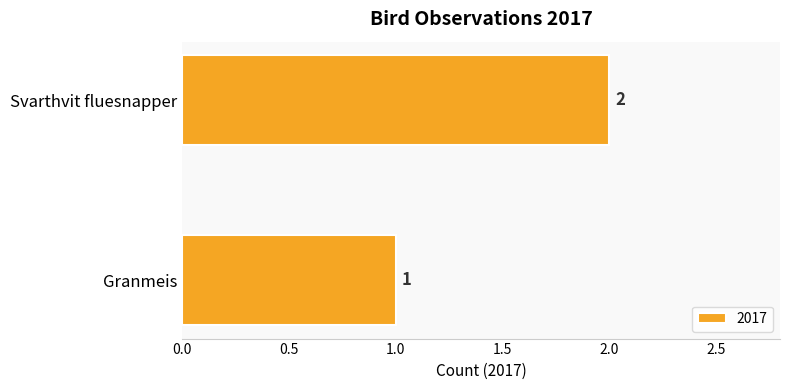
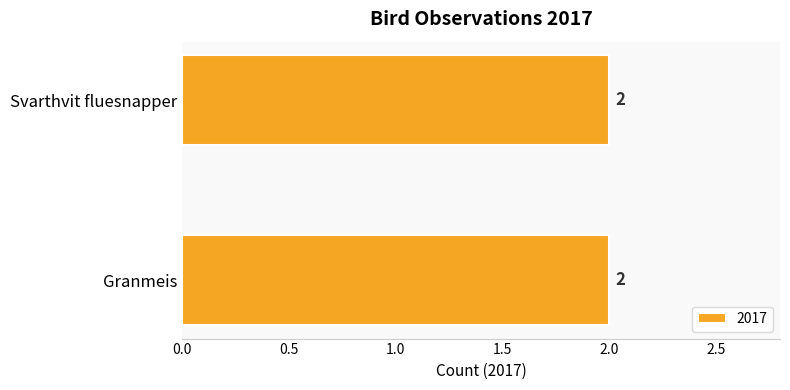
  {
    "Svarthvit fluesnapper": 2,
-   "Granmeis": 1
+   "Granmeis": 2
  }
